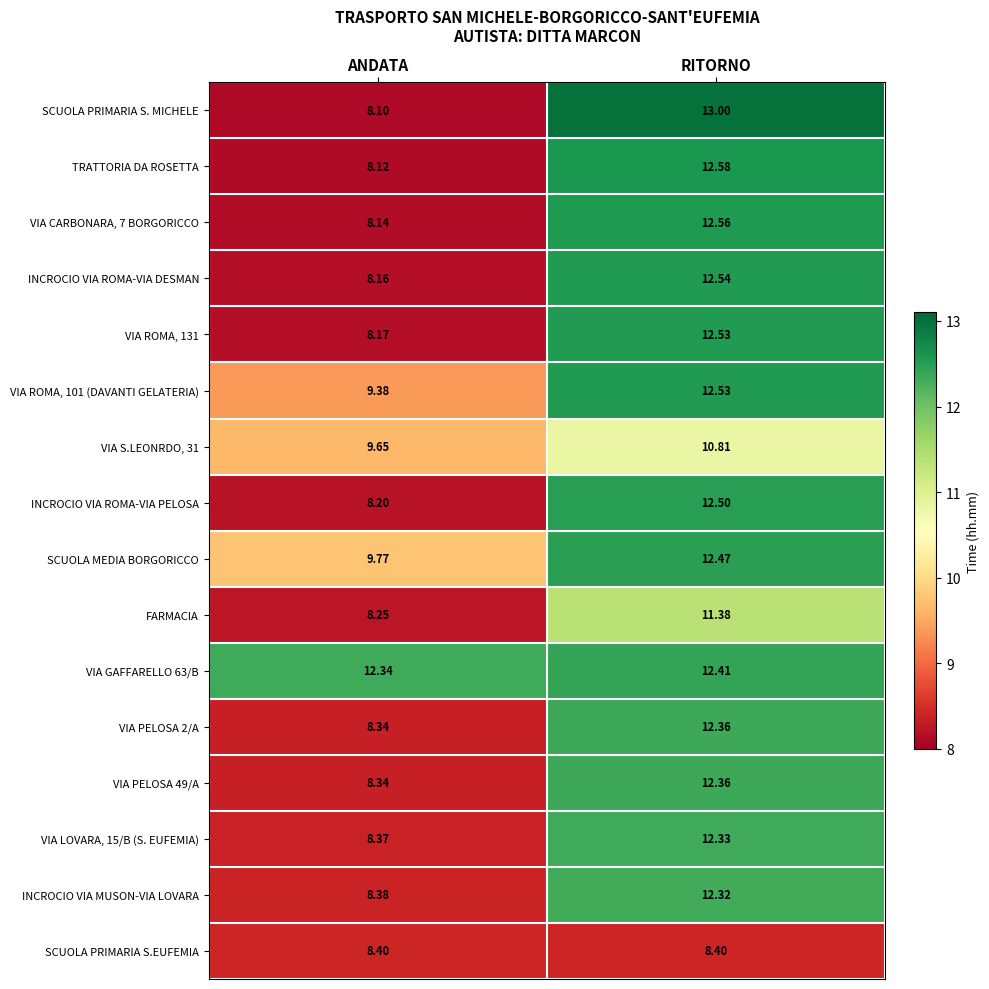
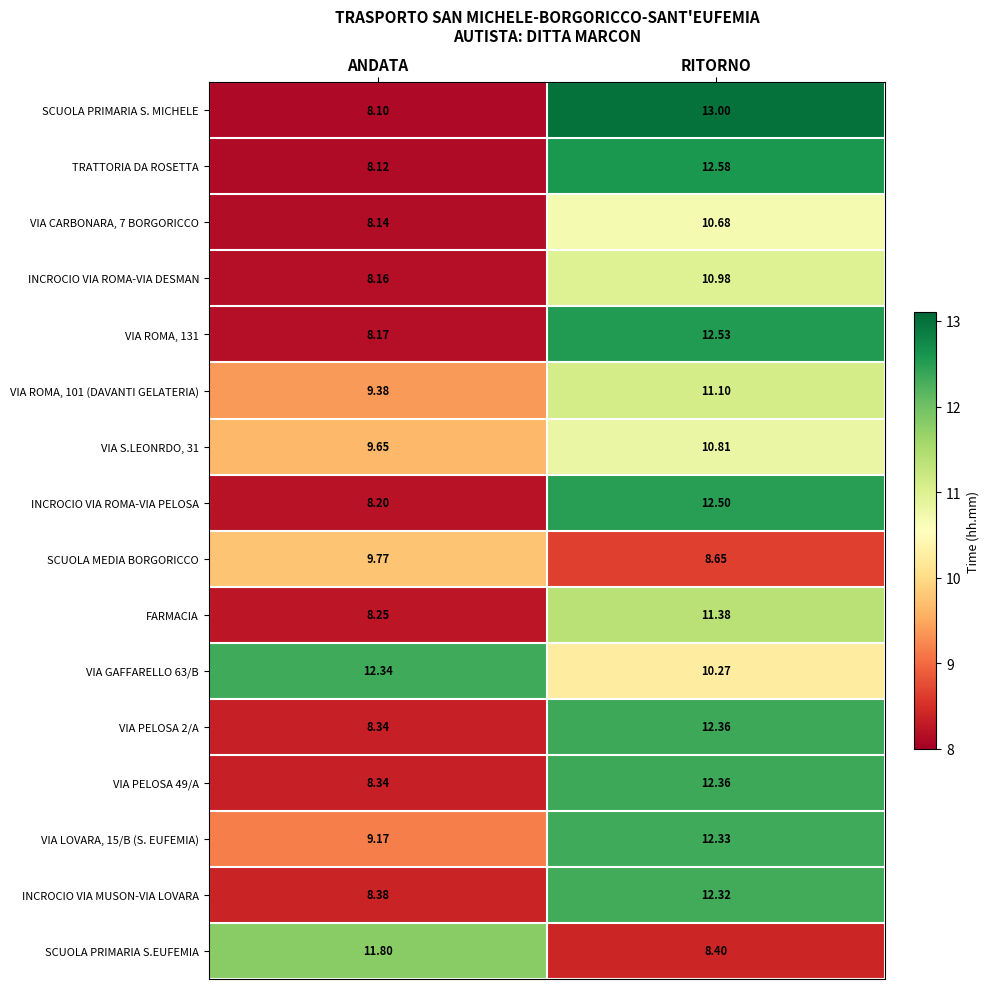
  {
    "SCUOLA PRIMARIA S. MICHELE": {
      "ANDATA": 8.10,
      "RITORNO": 13.00
    },
    "TRATTORIA DA ROSETTA": {
      "ANDATA": 8.12,
      "RITORNO": 12.58
    },
    "VIA CARBONARA, 7 BORGORICCO": {
      "ANDATA": 8.14,
-     "RITORNO": 12.56
+     "RITORNO": 10.68
    },
    "INCROCIO VIA ROMA-VIA DESMAN": {
      "ANDATA": 8.16,
-     "RITORNO": 12.54
+     "RITORNO": 10.98
    },
    "VIA ROMA, 131": {
      "ANDATA": 8.17,
      "RITORNO": 12.53
    },
    "VIA ROMA, 101 (DAVANTI GELATERIA)": {
      "ANDATA": 9.38,
-     "RITORNO": 12.53
+     "RITORNO": 11.10
    },
    "VIA S.LEONRDO, 31": {
      "ANDATA": 9.65,
      "RITORNO": 10.81
    },
    "INCROCIO VIA ROMA-VIA PELOSA": {
      "ANDATA": 8.20,
      "RITORNO": 12.50
    },
    "SCUOLA MEDIA BORGORICCO": {
      "ANDATA": 9.77,
-     "RITORNO": 12.47
+     "RITORNO": 8.65
    },
    "FARMACIA": {
      "ANDATA": 8.25,
      "RITORNO": 11.38
    },
    "VIA GAFFARELLO 63/B": {
      "ANDATA": 12.34,
-     "RITORNO": 12.41
+     "RITORNO": 10.27
    },
    "VIA PELOSA 2/A": {
      "ANDATA": 8.34,
      "RITORNO": 12.36
    },
    "VIA PELOSA 49/A": {
      "ANDATA": 8.34,
      "RITORNO": 12.36
    },
    "VIA LOVARA, 15/B (S. EUFEMIA)": {
-     "ANDATA": 8.37,
+     "ANDATA": 9.17,
      "RITORNO": 12.33
    },
    "INCROCIO VIA MUSON-VIA LOVARA": {
      "ANDATA": 8.38,
      "RITORNO": 12.32
    },
    "SCUOLA PRIMARIA S.EUFEMIA": {
-     "ANDATA": 8.40,
+     "ANDATA": 11.80,
      "RITORNO": 8.40
    }
  }
